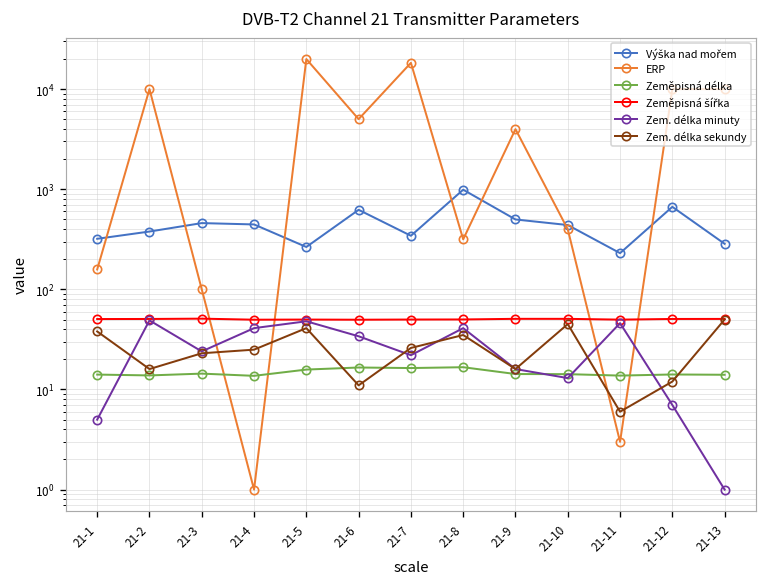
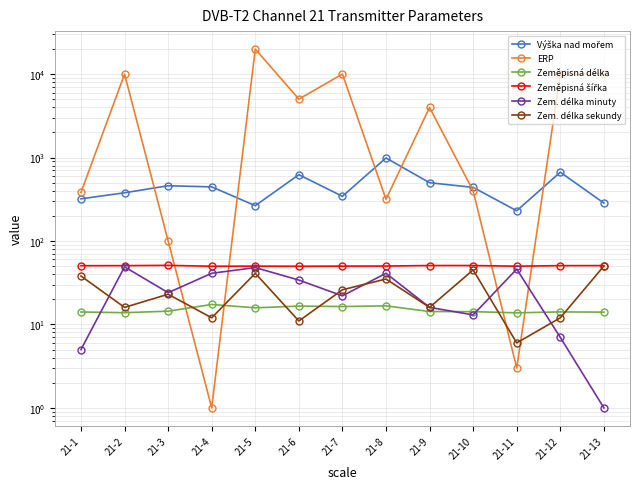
  {
    "Výška nad mořem": {
      "21-1": 320,
      "21-2": 400,
      "21-3": 500,
      "21-4": 400,
      "21-5": 270,
      "21-6": 600,
      "21-7": 340,
      "21-8": 1000,
      "21-9": 500,
      "21-10": 400,
      "21-11": 230,
      "21-12": 700,
      "21-13": 290
    },
    "ERP": {
-     "21-1": 160,
+     "21-1": 400,
      "21-2": 10000,
      "21-3": 100,
      "21-4": 1,
      "21-5": 20000,
      "21-6": 5000,
-     "21-7": 18000,
+     "21-7": 10000,
      "21-8": 320,
      "21-9": 4000,
      "21-10": 400,
      "21-11": 3
    },
    "Zeměpisná délka": {
      "21-1": 14,
      "21-2": 14,
      "21-3": 14,
-     "21-4": 14,
+     "21-4": 17,
      "21-5": 16,
      "21-6": 17,
      "21-7": 16,
      "21-8": 17,
      "21-9": 14,
      "21-10": 14,
      "21-11": 14,
      "21-12": 14,
      "21-13": 14
    },
    "Zeměpisná šířka": {
      "21-1": 50,
      "21-3": 50,
      "21-4": 50,
      "21-6": 50,
      "21-7": 50,
      "21-8": 50,
      "21-9": 50,
      "21-10": 50,
      "21-11": 50,
      "21-12": 50
    },
    "Zem. délka minuty": {
      "21-1": 5,
      "21-4": 40,
      "21-6": 34,
      "21-7": 22,
      "21-8": 40,
      "21-10": 13,
      "21-11": 50,
      "21-12": 7,
      "21-13": 1
    },
    "Zem. délka sekundy": {
      "21-1": 40,
      "21-2": 16,
-     "21-4": 25,
+     "21-4": 12,
      "21-5": 40,
      "21-6": 11,
      "21-7": 26,
      "21-8": 35,
      "21-10": 50,
      "21-11": 6,
      "21-12": 12
    }
  }
